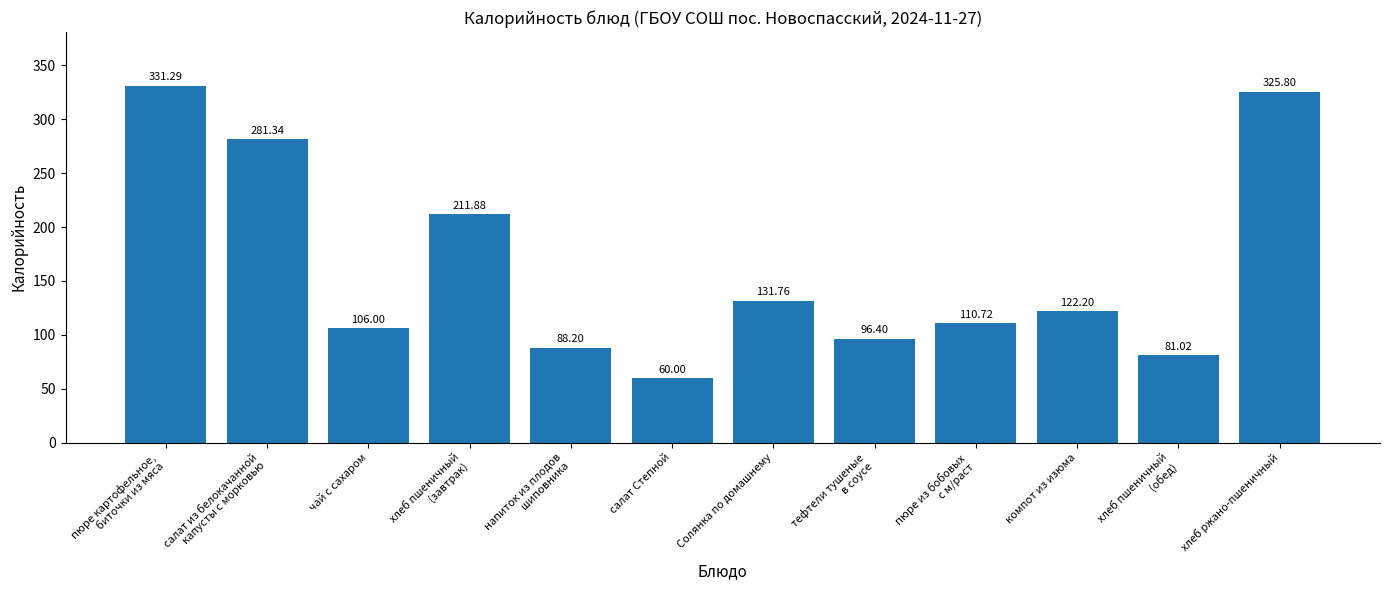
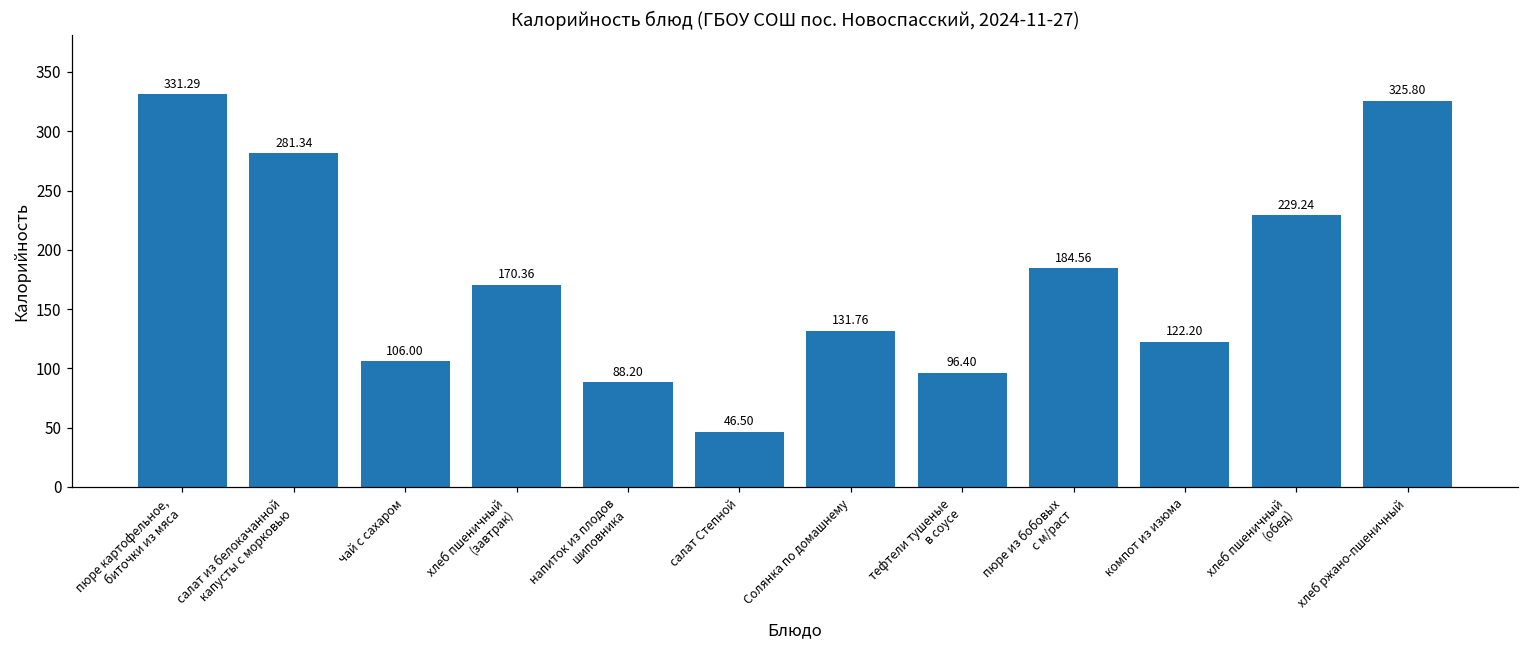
  {
    "пюре картофельное, биточки из мяса": 331.29,
    "салат из белокачанной капусты с морковью": 281.34,
    "чай с сахаром": 106.00,
-   "хлеб пшеничный (завтрак)": 211.88,
+   "хлеб пшеничный (завтрак)": 170.36,
    "напиток из плодов шиповника": 88.20,
-   "салат Степной": 60.00,
+   "салат Степной": 46.50,
    "Солянка по домашнему": 131.76,
    "тефтели тушеные в соусе": 96.40,
-   "пюре из бобовых с м/раст": 110.72,
+   "пюре из бобовых с м/раст": 184.56,
    "компот из изюма": 122.20,
-   "хлеб пшеничный (обед)": 81.02,
+   "хлеб пшеничный (обед)": 229.24,
    "хлеб ржано-пшеничный": 325.80
  }
